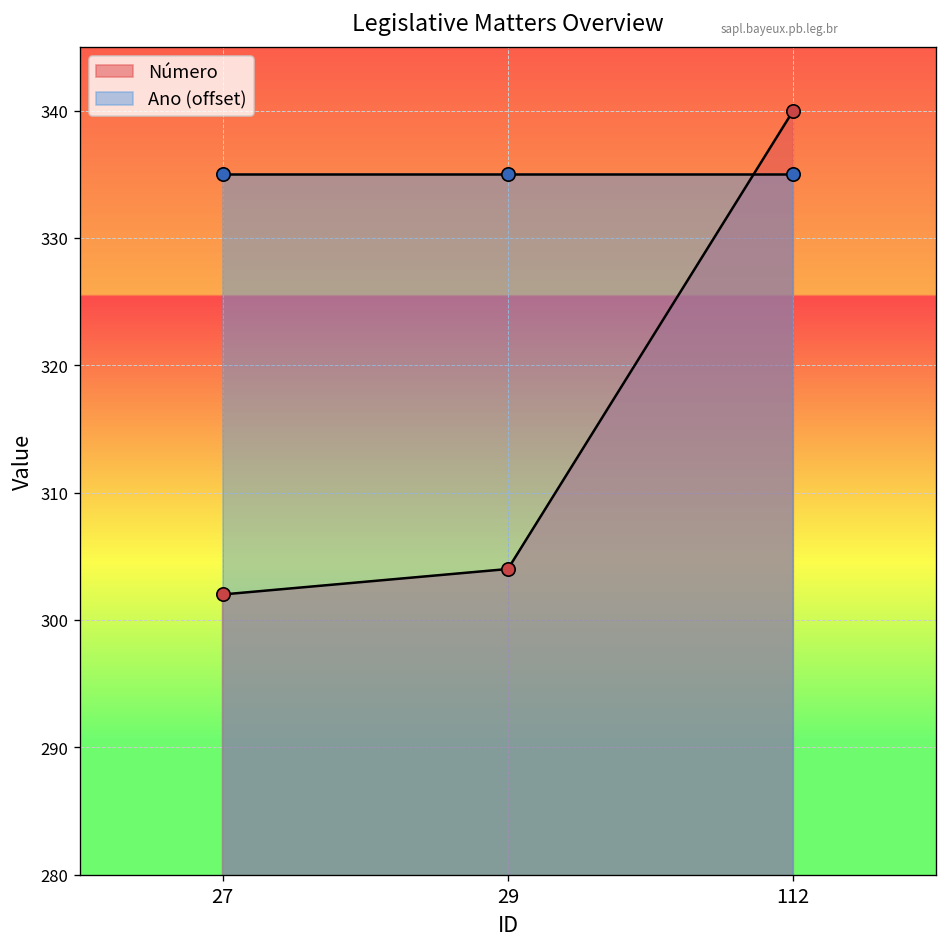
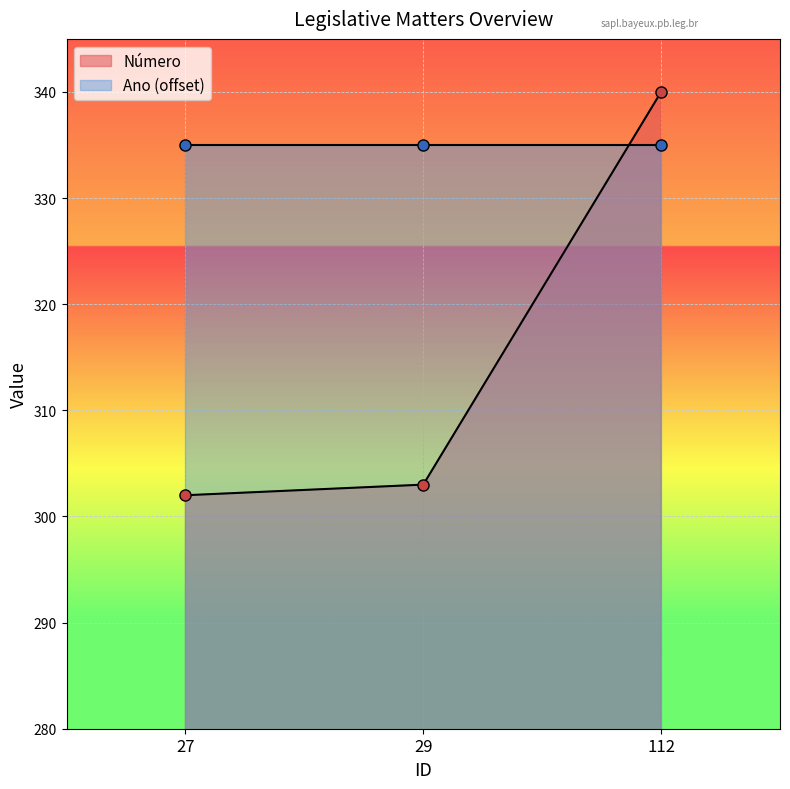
  {
    "Número": {
      "27": 302,
-     "29": 304,
+     "29": 303,
      "112": 340
    },
    "Ano (offset)": {
      "27": 335,
      "29": 335,
      "112": 335
    }
  }
